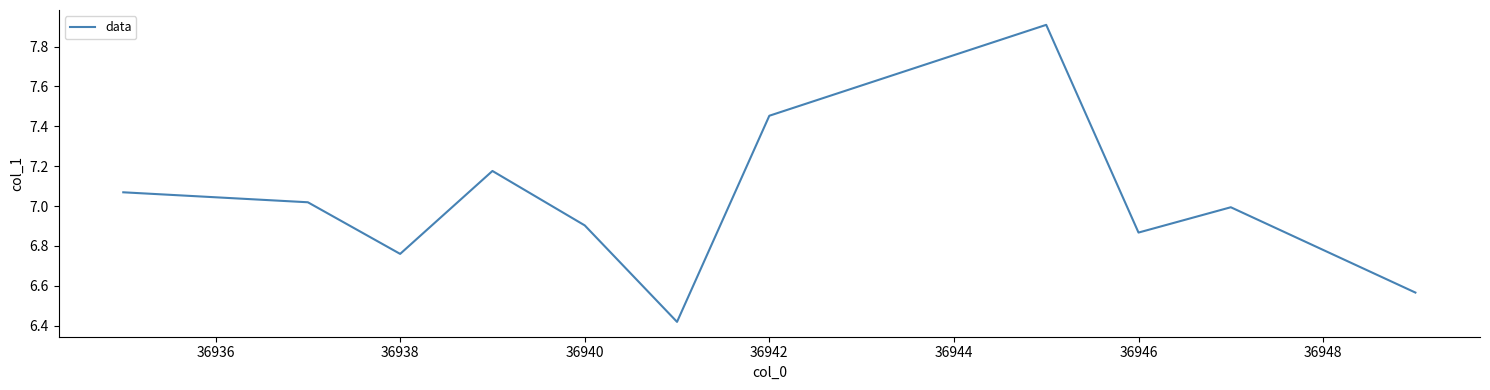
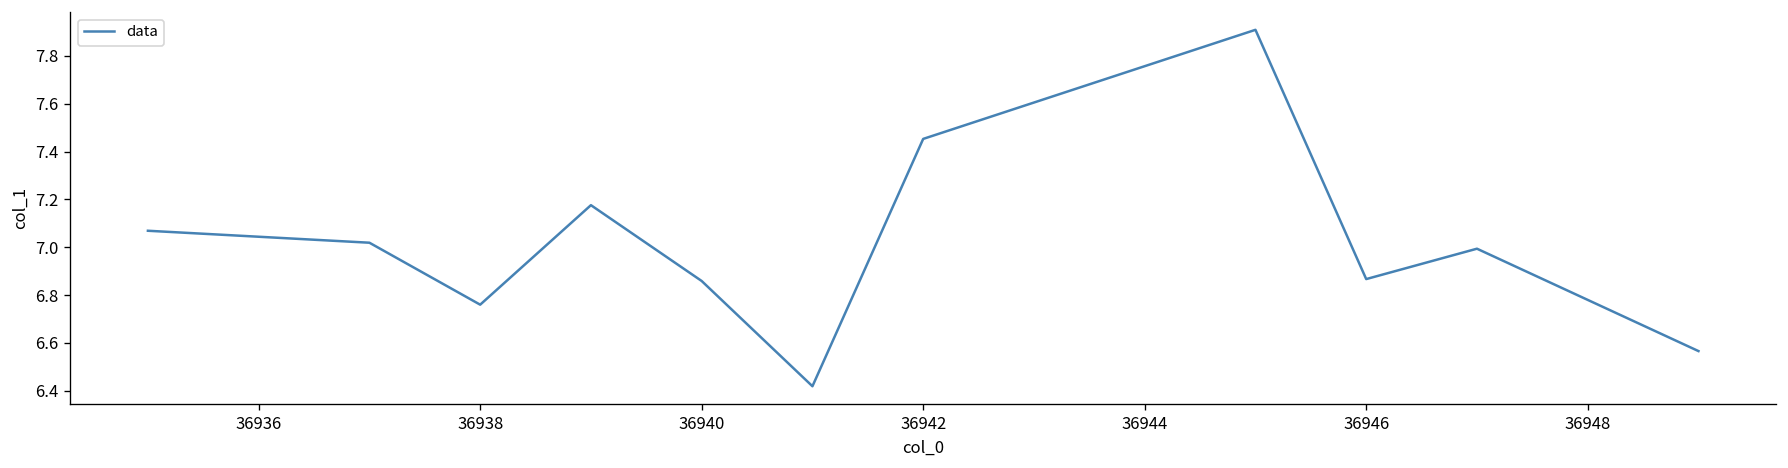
  {
    "36938": 6.76,
-   "36940": 6.90,
+   "36940": 6.86,
    "36942": 7.45,
    "36946": 6.87
  }
